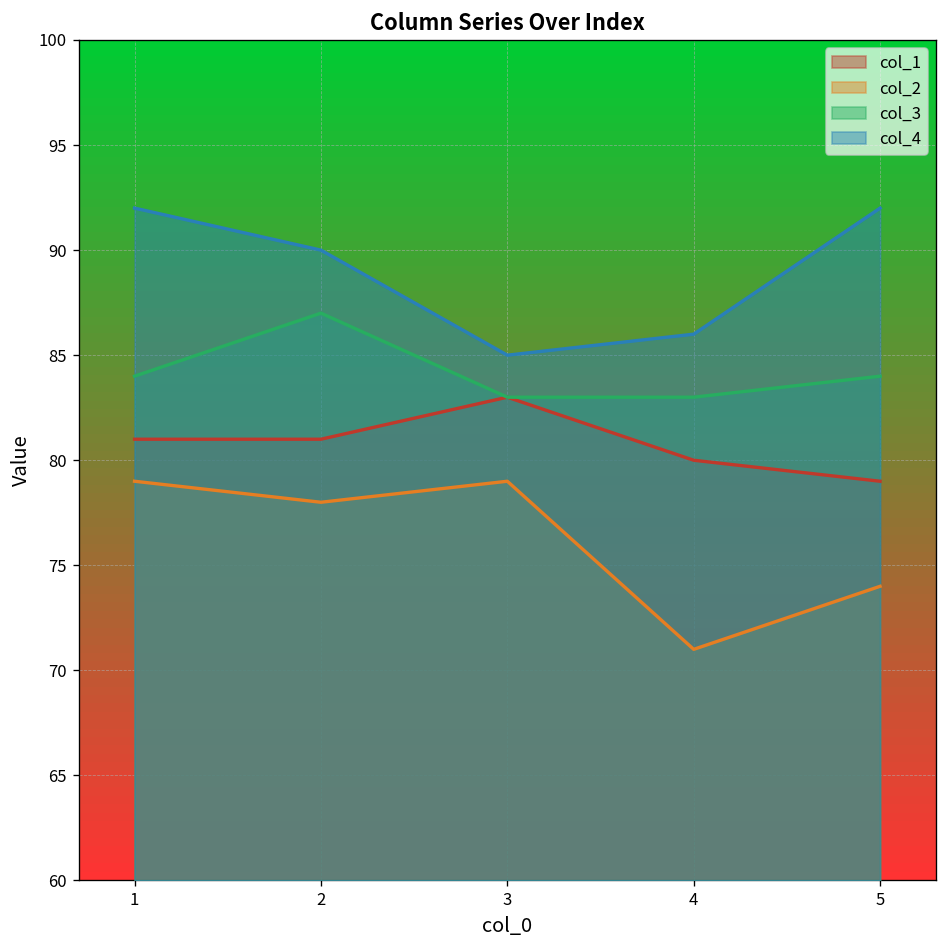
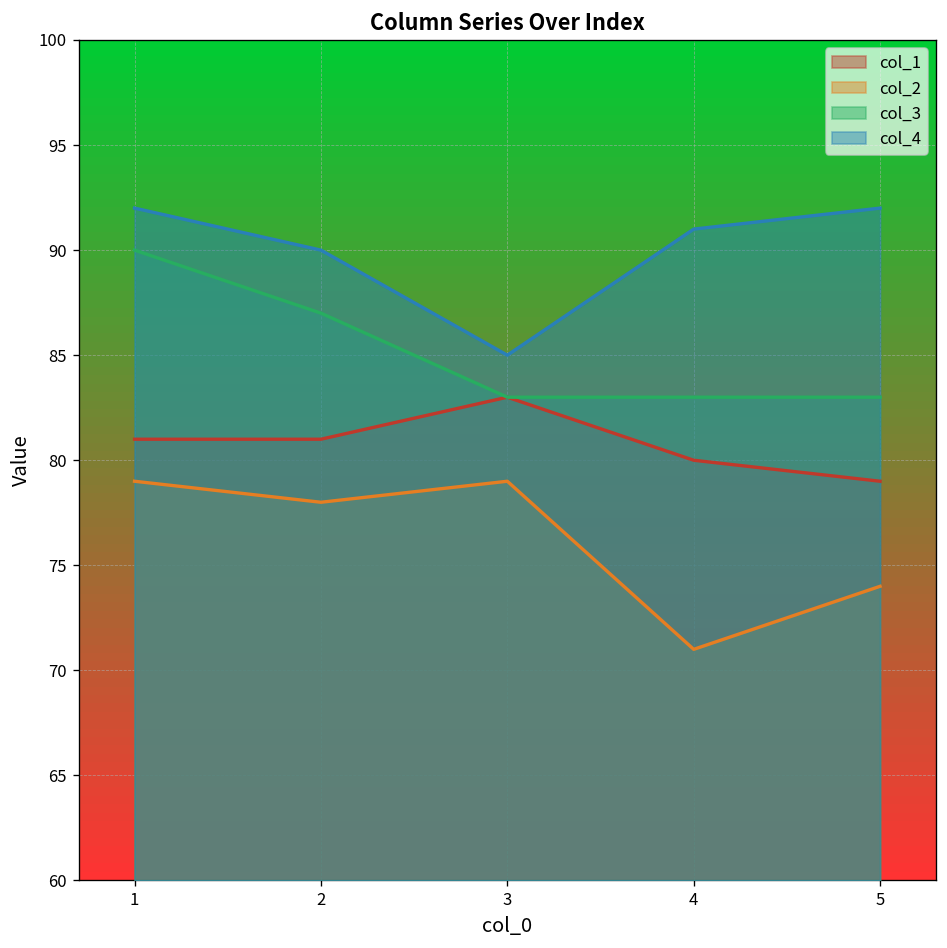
  {
    "col_3": {
-     "1": 84,
+     "1": 90,
      "2": 87,
      "4": 83,
-     "5": 84
+     "5": 83
    },
    "col_4": {
      "1": 92,
      "2": 90,
      "3": 85,
-     "4": 86,
+     "4": 91,
      "5": 92
    }
  }
